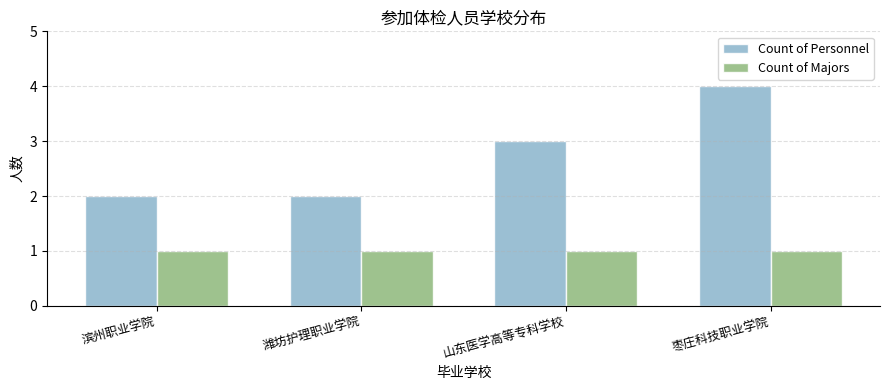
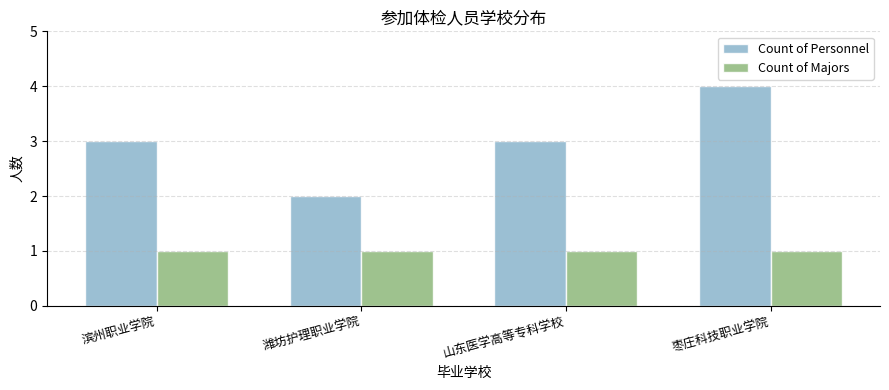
  {
    "Count of Personnel": {
-     "滨州职业学院": 2,
+     "滨州职业学院": 3,
      "潍坊护理职业学院": 2,
      "山东医学高等专科学校": 3,
      "枣庄科技职业学院": 4
    },
    "Count of Majors": {
      "滨州职业学院": 1,
      "潍坊护理职业学院": 1,
      "山东医学高等专科学校": 1,
      "枣庄科技职业学院": 1
    }
  }
